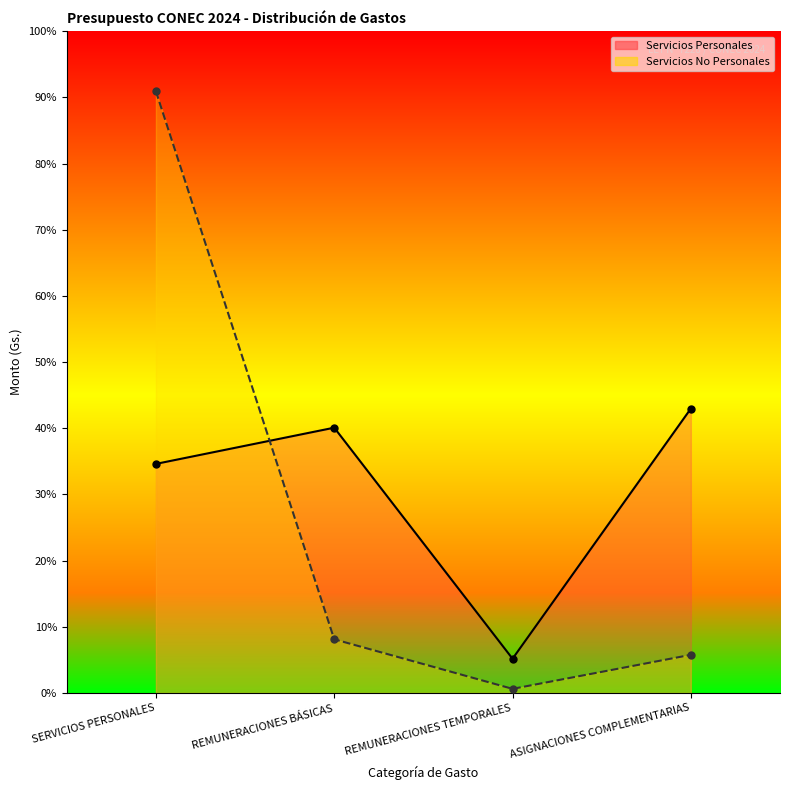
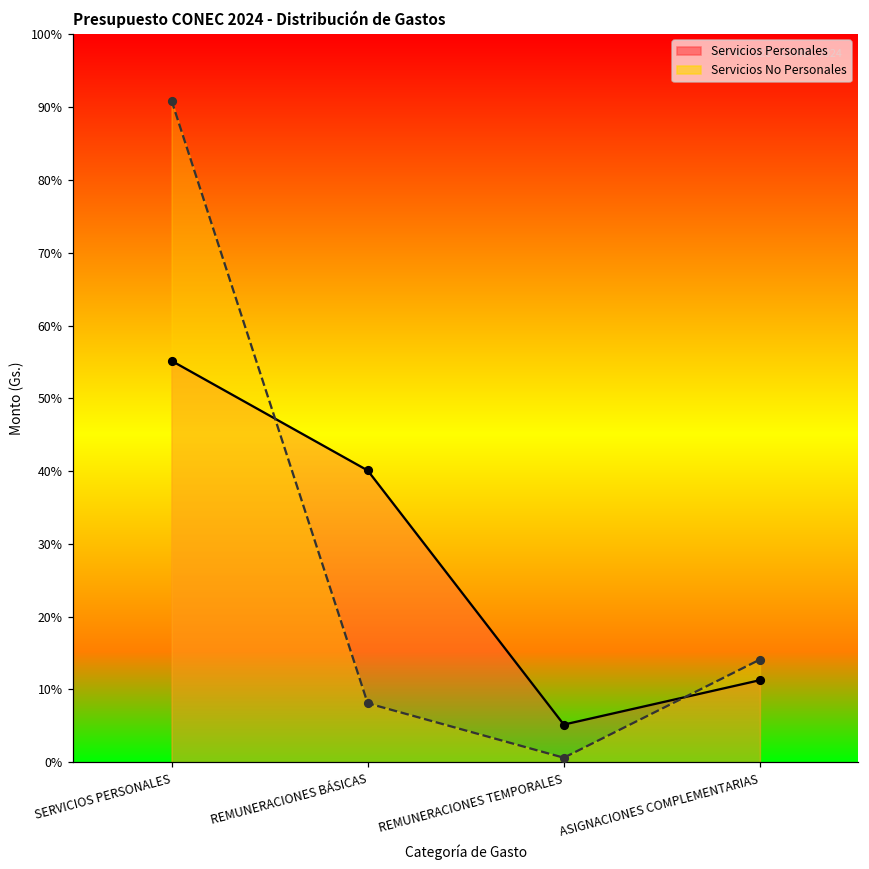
  {
    "Servicios Personales": {
-     "SERVICIOS PERSONALES": "35%",
+     "SERVICIOS PERSONALES": "55%",
      "REMUNERACIONES BÁSICAS": "40%",
      "REMUNERACIONES TEMPORALES": "5%",
-     "ASIGNACIONES COMPLEMENTARIAS": "43%"
+     "ASIGNACIONES COMPLEMENTARIAS": "11%"
    },
    "Servicios No Personales": {
      "SERVICIOS PERSONALES": "91%",
      "REMUNERACIONES BÁSICAS": "8%",
      "REMUNERACIONES TEMPORALES": "1%",
-     "ASIGNACIONES COMPLEMENTARIAS": "6%"
+     "ASIGNACIONES COMPLEMENTARIAS": "14%"
    }
  }
